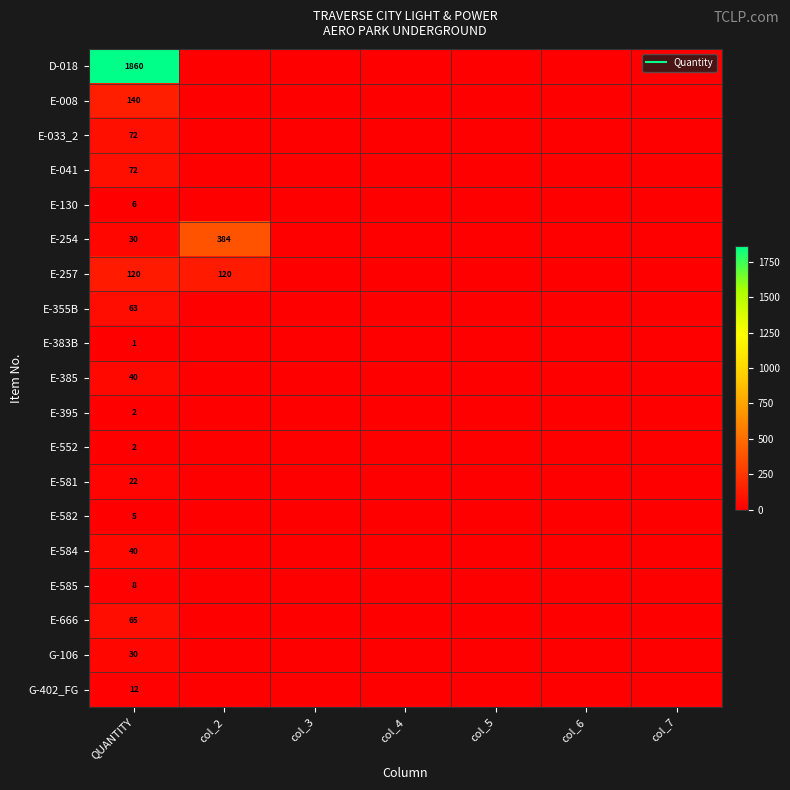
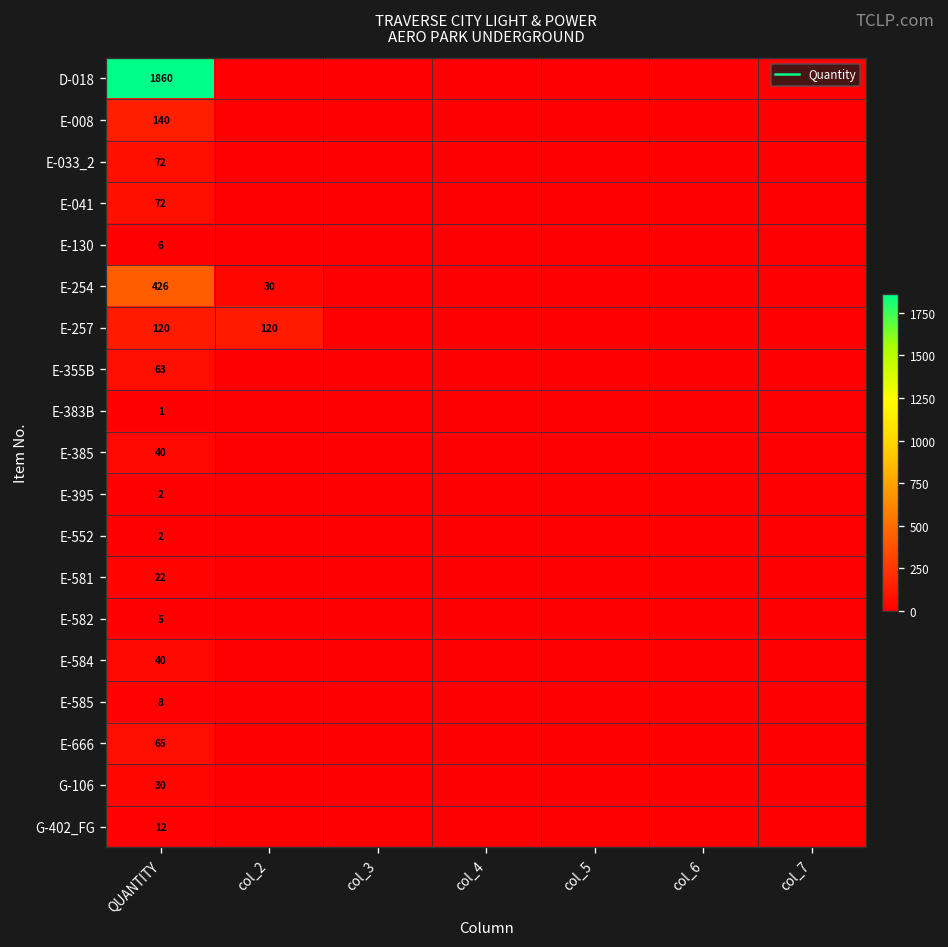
  {
    "D-018": {
      "QUANTITY": 1860
    },
    "E-008": {
      "QUANTITY": 140
    },
    "E-033_2": {
      "QUANTITY": 72
    },
    "E-041": {
      "QUANTITY": 72
    },
    "E-130": {
      "QUANTITY": 6
    },
    "E-254": {
-     "QUANTITY": 30,
-     "col_2": 384
+     "QUANTITY": 426,
+     "col_2": 30
    },
    "E-257": {
      "QUANTITY": 120,
      "col_2": 120
    },
    "E-355B": {
      "QUANTITY": 63
    },
    "E-383B": {
      "QUANTITY": 1
    },
    "E-385": {
      "QUANTITY": 40
    },
    "E-395": {
      "QUANTITY": 2
    },
    "E-552": {
      "QUANTITY": 2
    },
    "E-581": {
      "QUANTITY": 22
    },
    "E-582": {
      "QUANTITY": 5
    },
    "E-584": {
      "QUANTITY": 40
    },
    "E-585": {
      "QUANTITY": 8
    },
    "E-666": {
      "QUANTITY": 65
    },
    "G-106": {
      "QUANTITY": 30
    },
    "G-402_FG": {
      "QUANTITY": 12
    }
  }
